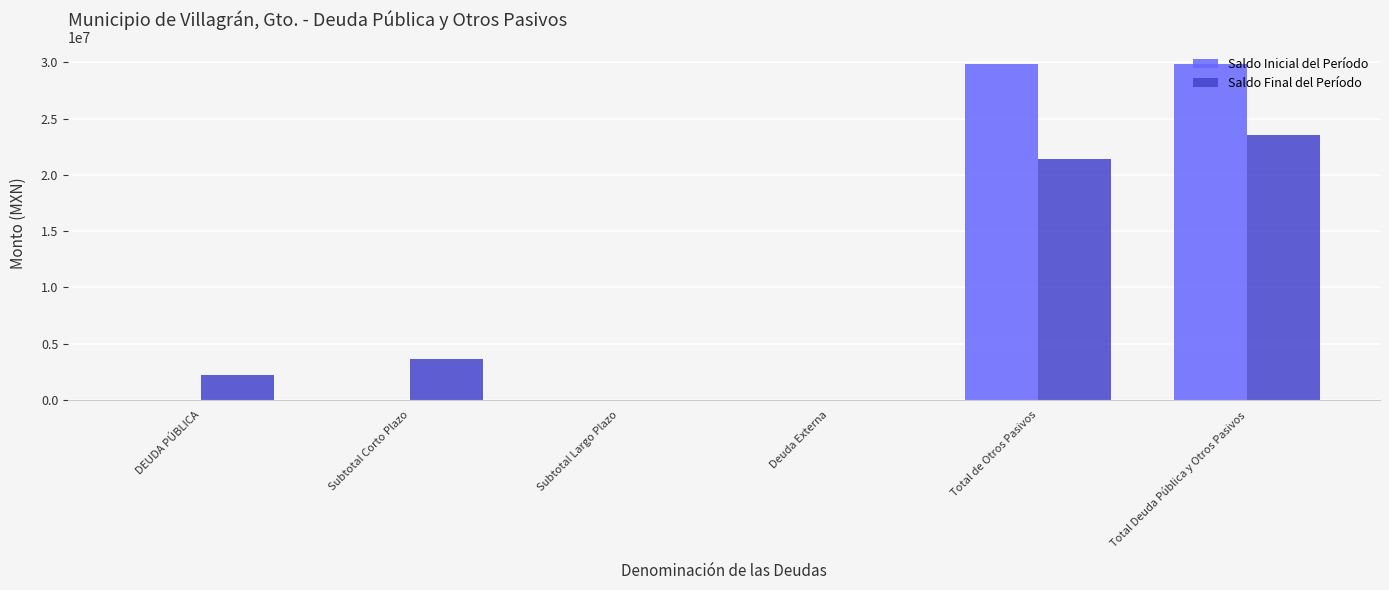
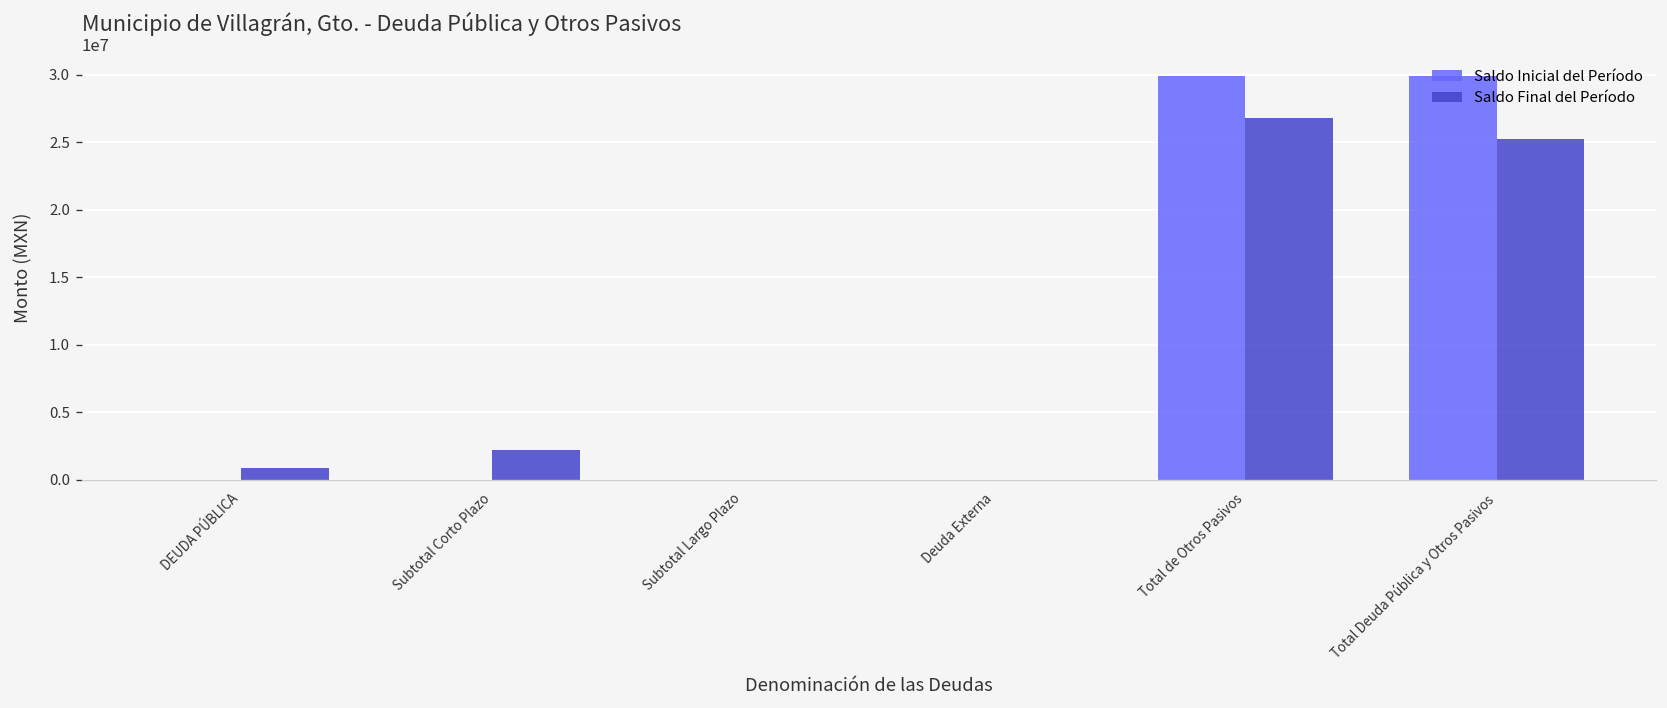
  {
    "Saldo Inicial del Período": {
      "DEUDA PÚBLICA": 0,
      "Subtotal Corto Plazo": 0,
      "Subtotal Largo Plazo": 0,
      "Deuda Externa": 0,
      "Total de Otros Pasivos": 29900000
    },
    "Saldo Final del Período": {
-     "DEUDA PÚBLICA": 2200000,
-     "Subtotal Corto Plazo": 3600000,
+     "DEUDA PÚBLICA": 900000,
+     "Subtotal Corto Plazo": 2200000,
      "Subtotal Largo Plazo": 0,
      "Deuda Externa": 0,
-     "Total de Otros Pasivos": 21400000,
-     "Total Deuda Pública y Otros Pasivos": 23600000
+     "Total de Otros Pasivos": 26800000,
+     "Total Deuda Pública y Otros Pasivos": 25200000
    }
  }
